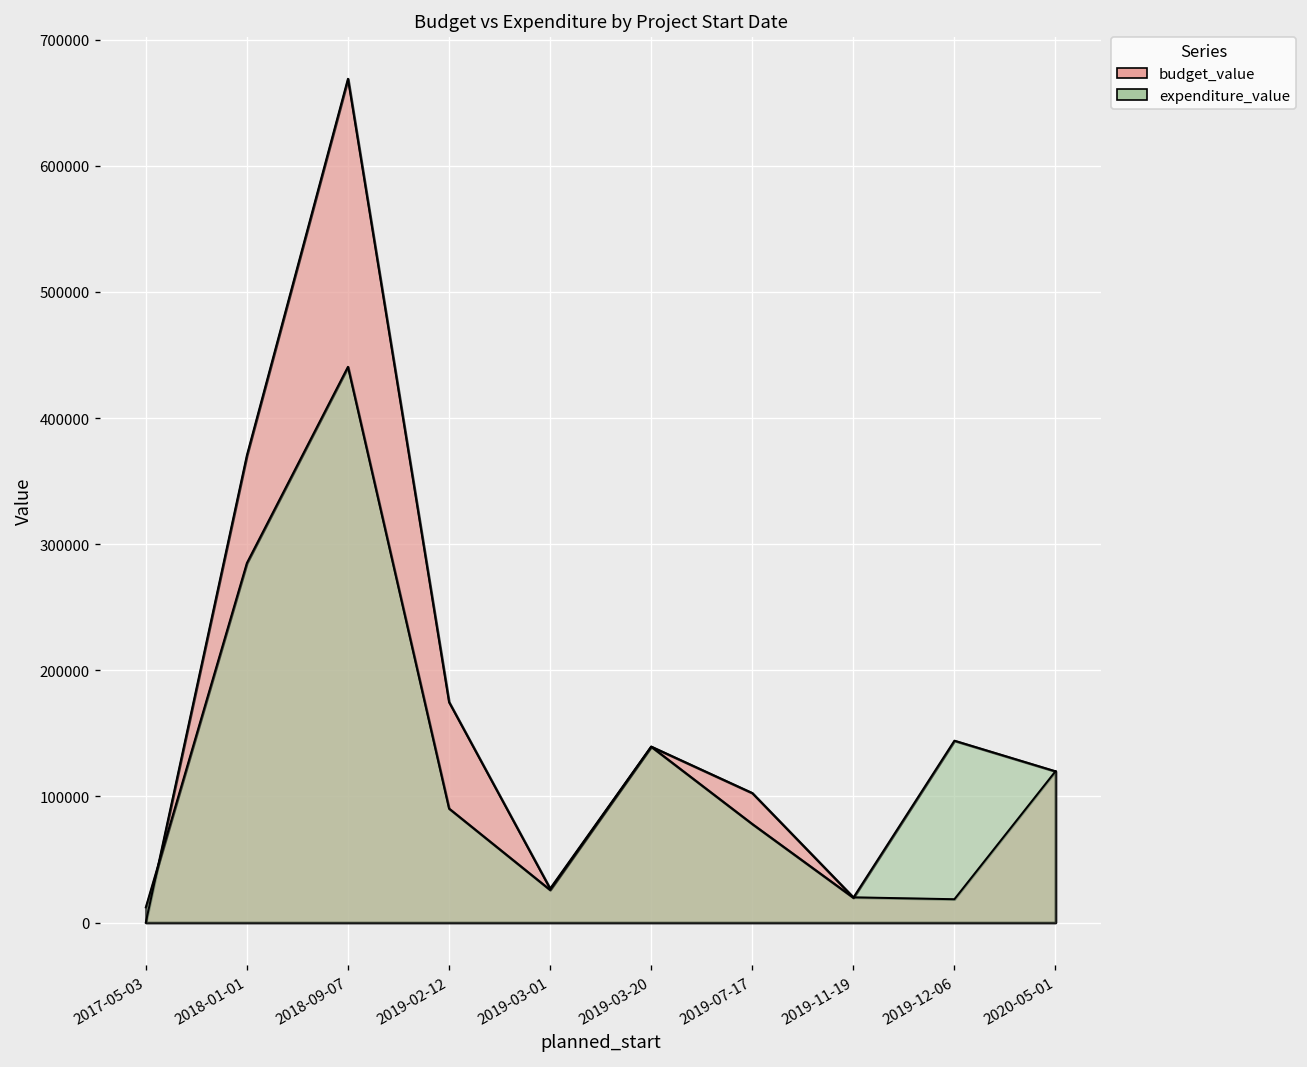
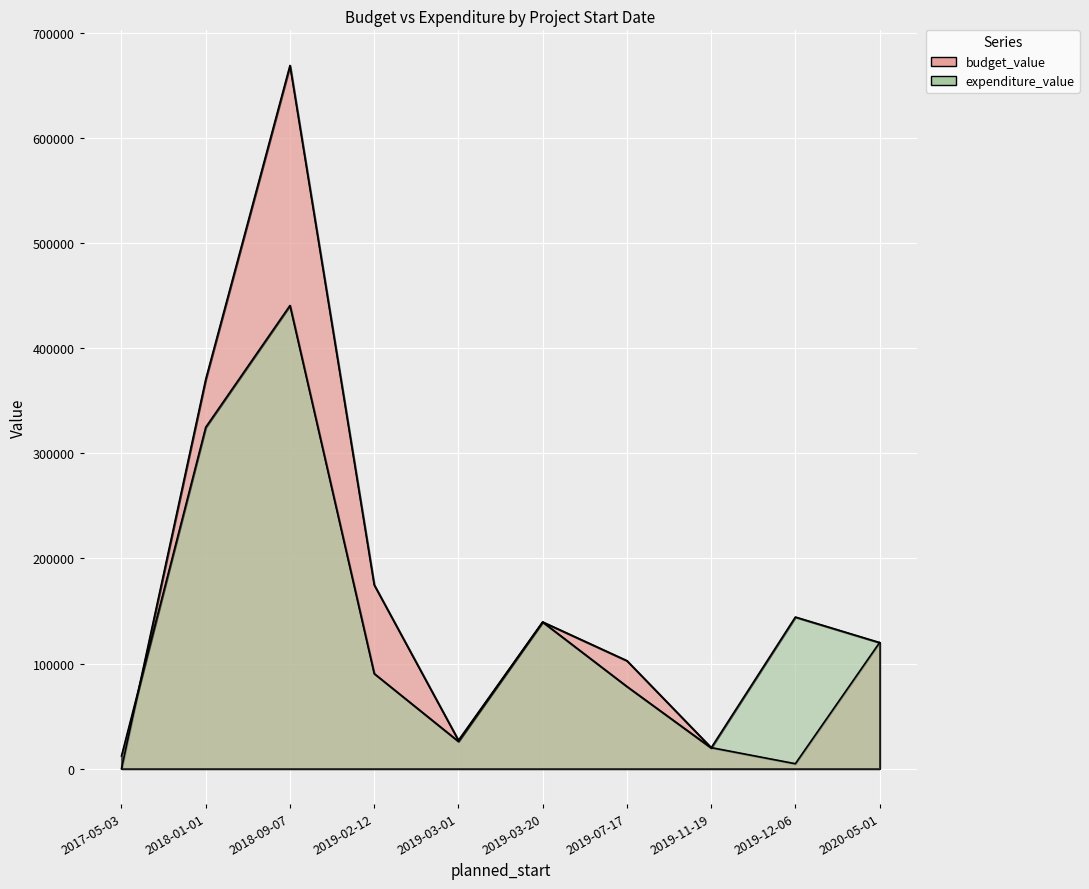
  {
    "budget_value": {
      "2017-05-03": 0,
      "2018-01-01": 370000,
      "2018-09-07": 669000,
      "2019-02-12": 175000,
      "2019-07-17": 103000,
-     "2019-12-06": 19000
+     "2019-12-06": 5000
    },
    "expenditure_value": {
      "2017-05-03": 12000,
-     "2018-01-01": 285000,
+     "2018-01-01": 325000,
      "2018-09-07": 441000,
      "2019-02-12": 90000,
      "2019-07-17": 78000,
      "2019-12-06": 144000
    }
  }
